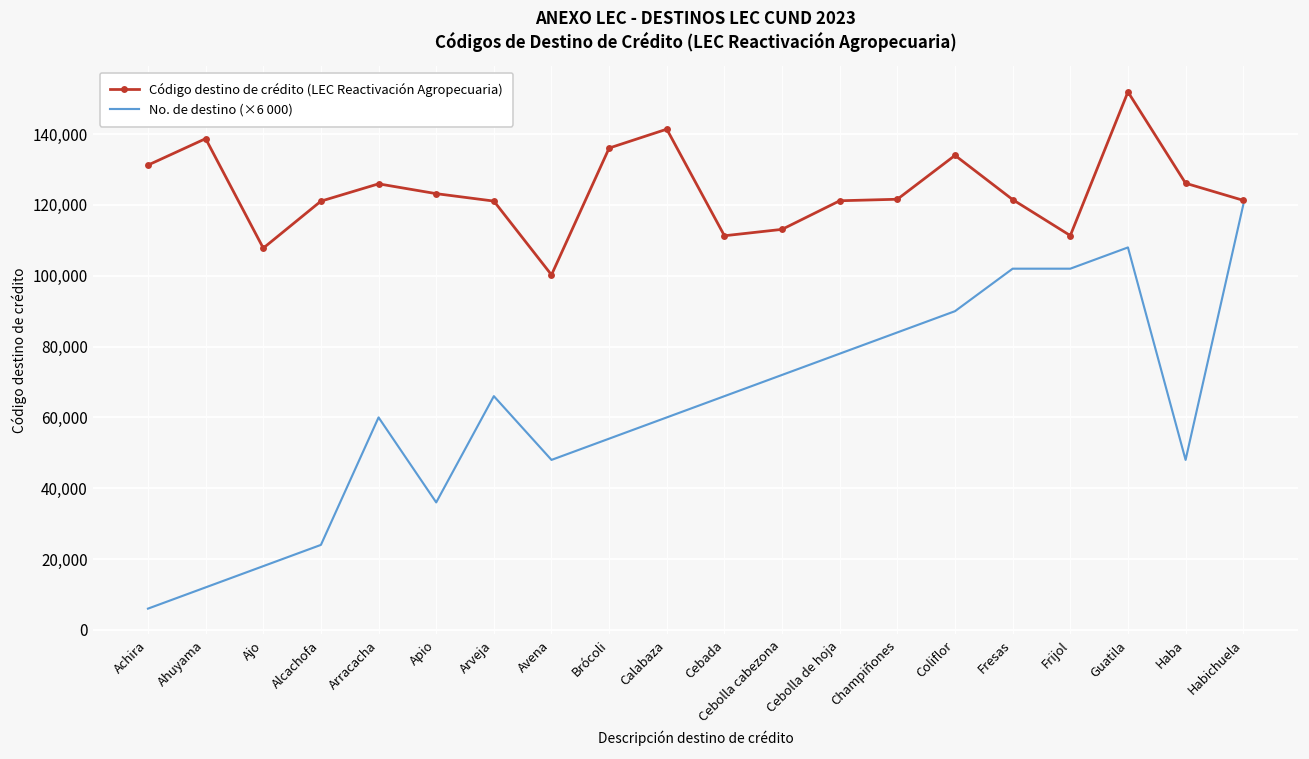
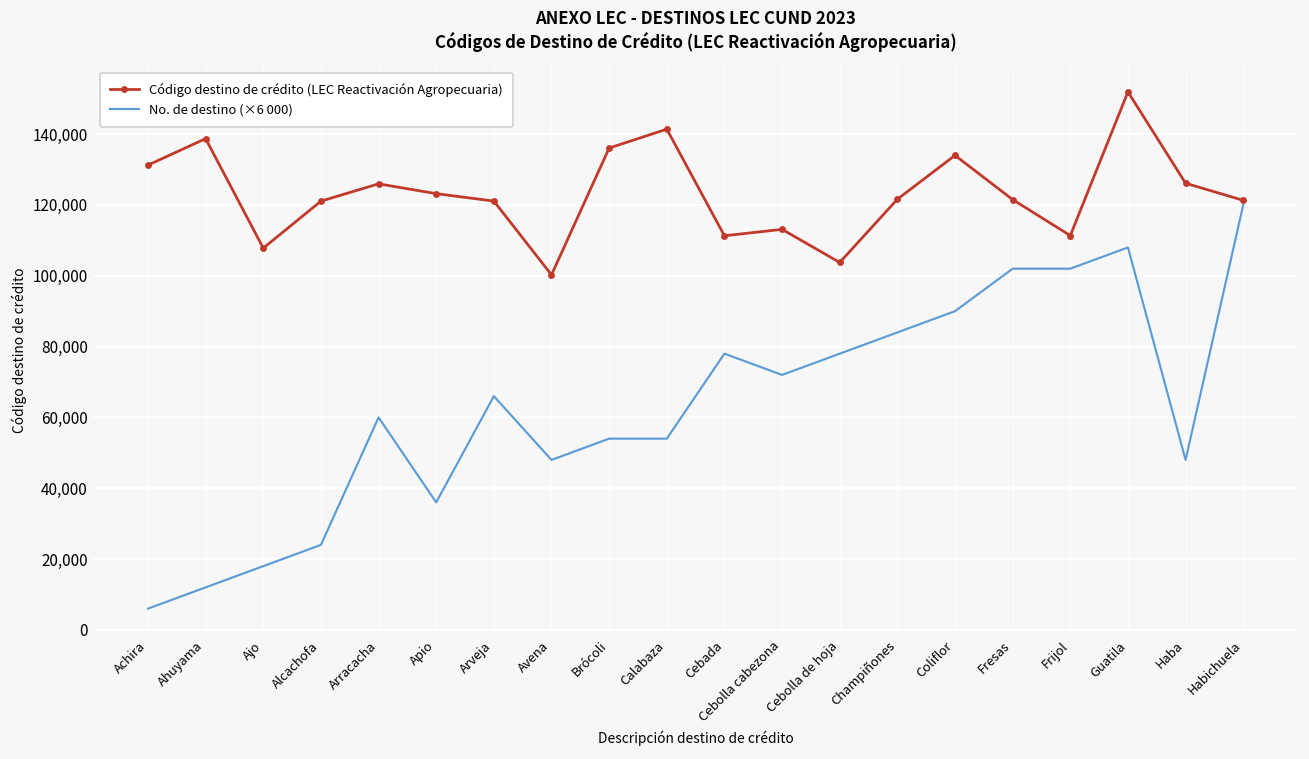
  {
    "Código destino de crédito (LEC Reactivación Agropecuaria)": {
      "Achira": "131,000",
      "Ahuyama": "139,000",
      "Ajo": "108,000",
      "Alcachofa": "121,000",
      "Arracacha": "126,000",
      "Apio": "123,000",
      "Arveja": "121,000",
      "Avena": "100,000",
      "Brócoli": "136,000",
      "Calabaza": "141,000",
      "Cebada": "111,000",
      "Cebolla cabezona": "113,000",
-     "Cebolla de hoja": "121,000",
+     "Cebolla de hoja": "104,000",
      "Champiñones": "122,000",
      "Coliflor": "134,000",
      "Fresas": "122,000",
      "Frijol": "111,000",
      "Guatila": "152,000",
      "Haba": "126,000",
      "Habichuela": "121,000"
    },
    "No. de destino (×6 000)": {
      "Achira": "6,000",
      "Ahuyama": "12,000",
      "Ajo": "18,000",
      "Alcachofa": "24,000",
      "Arracacha": "60,000",
      "Apio": "36,000",
      "Arveja": "66,000",
      "Avena": "48,000",
      "Brócoli": "54,000",
-     "Calabaza": "60,000",
-     "Cebada": "66,000",
+     "Calabaza": "54,000",
+     "Cebada": "78,000",
      "Cebolla cabezona": "72,000",
      "Cebolla de hoja": "78,000",
      "Champiñones": "84,000",
      "Coliflor": "90,000",
      "Fresas": "102,000",
      "Frijol": "102,000",
      "Guatila": "108,000",
      "Haba": "48,000",
      "Habichuela": "120,000"
    }
  }
